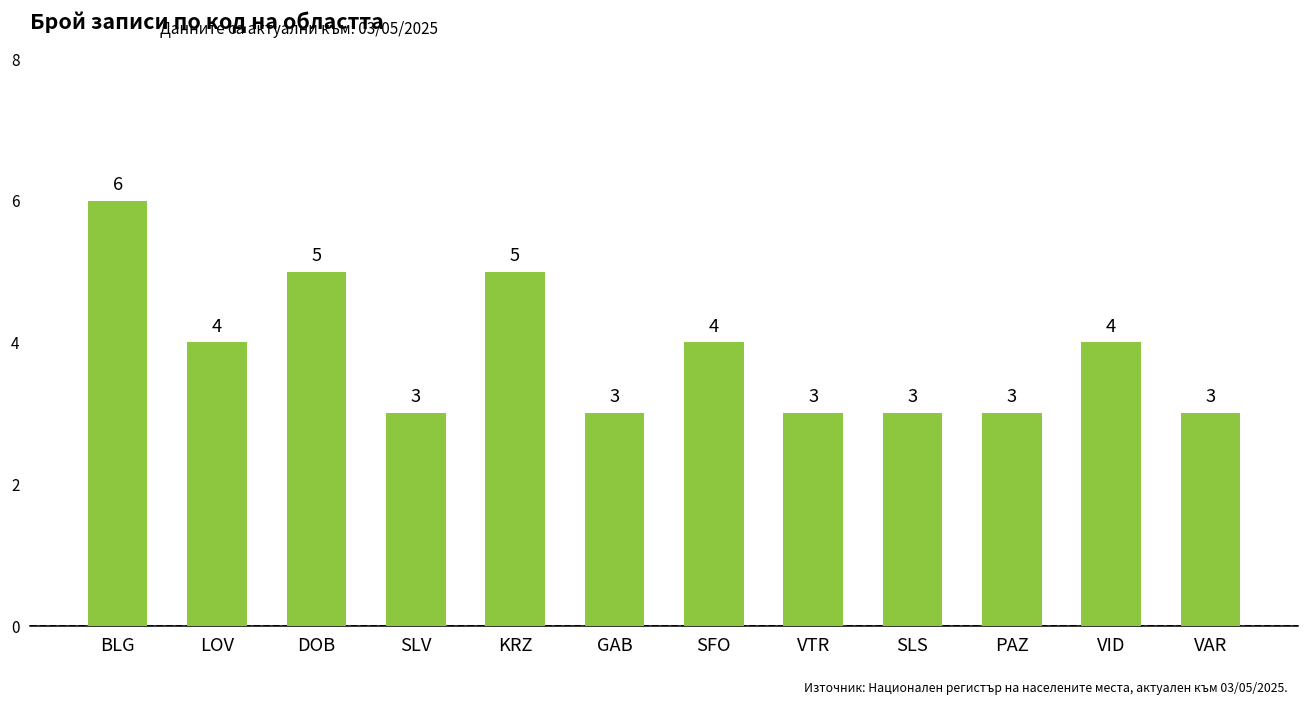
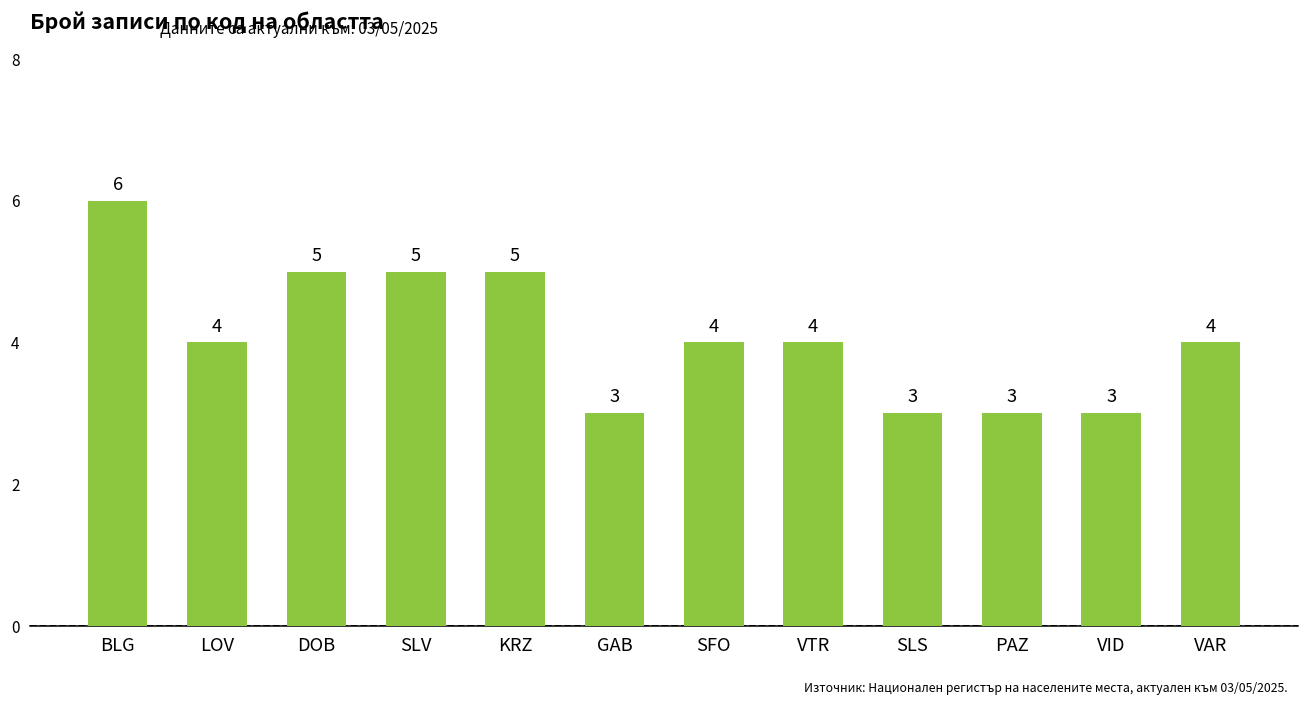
  {
    "BLG": 6,
    "LOV": 4,
    "DOB": 5,
-   "SLV": 3,
+   "SLV": 5,
    "KRZ": 5,
    "GAB": 3,
    "SFO": 4,
-   "VTR": 3,
+   "VTR": 4,
    "SLS": 3,
    "PAZ": 3,
-   "VID": 4,
-   "VAR": 3
+   "VID": 3,
+   "VAR": 4
  }
